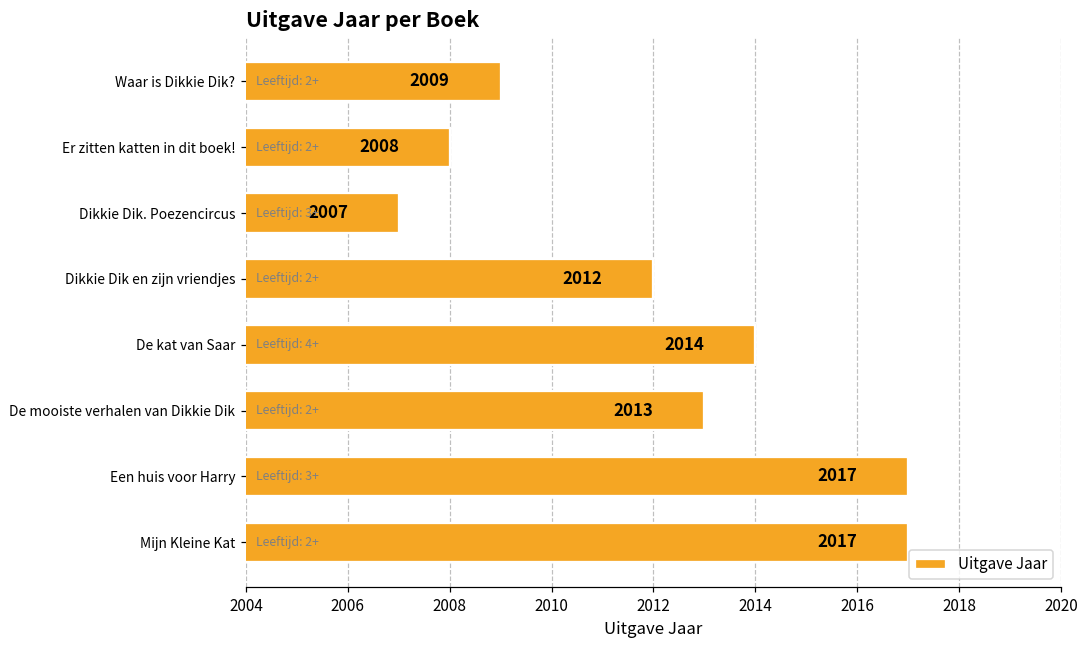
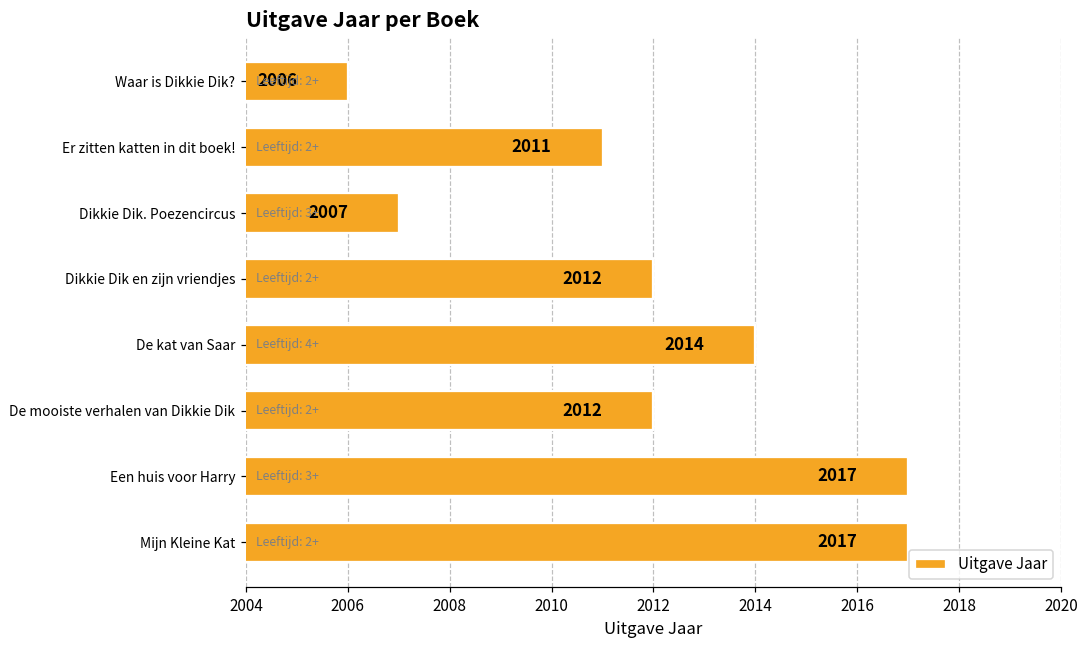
  {
-   "Waar is Dikkie Dik?": 2009,
-   "Er zitten katten in dit boek!": 2008,
+   "Waar is Dikkie Dik?": 2006,
+   "Er zitten katten in dit boek!": 2011,
    "Dikkie Dik en zijn vriendjes": 2012,
    "De kat van Saar": 2014,
-   "De mooiste verhalen van Dikkie Dik": 2013,
+   "De mooiste verhalen van Dikkie Dik": 2012,
    "Een huis voor Harry": 2017,
    "Mijn Kleine Kat": 2017
  }
